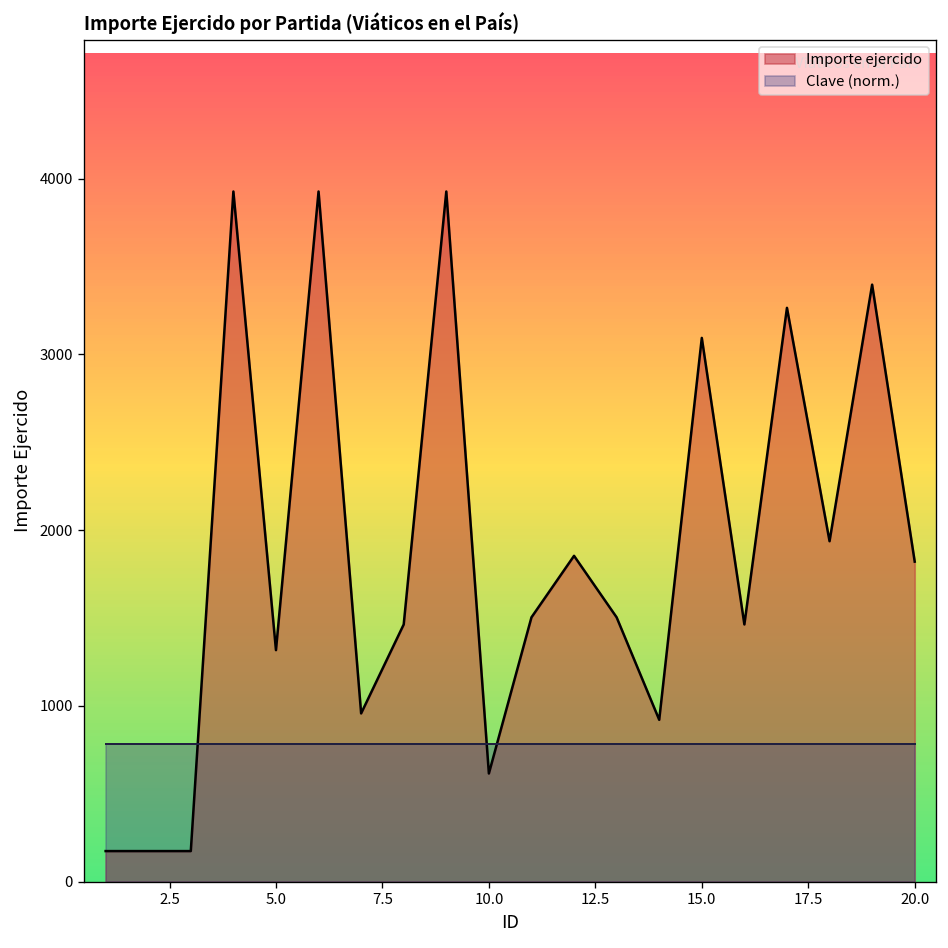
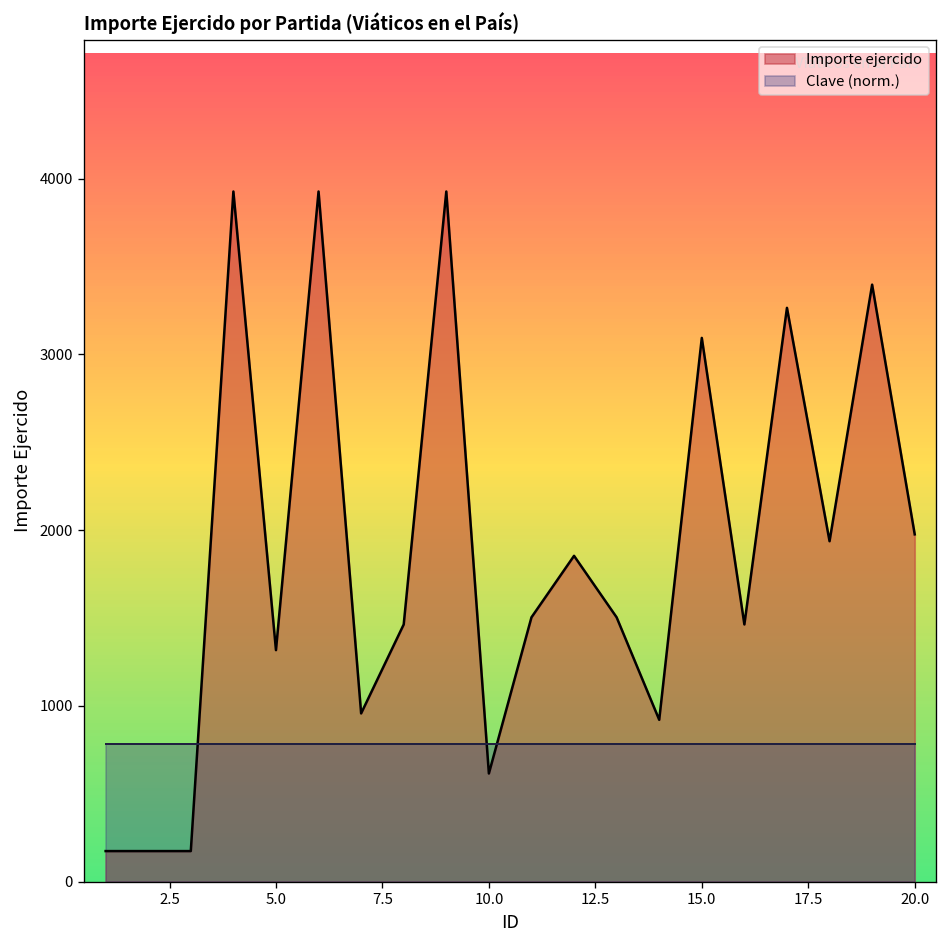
  {
    "Importe ejercido": {
      "5.0": 1320,
      "10.0": 620,
      "15.0": 3090,
-     "20.0": 1820
+     "20.0": 1980
    },
    "Clave (norm.)": {
      "5.0": 790,
      "10.0": 790,
      "15.0": 790,
      "20.0": 790
    }
  }
